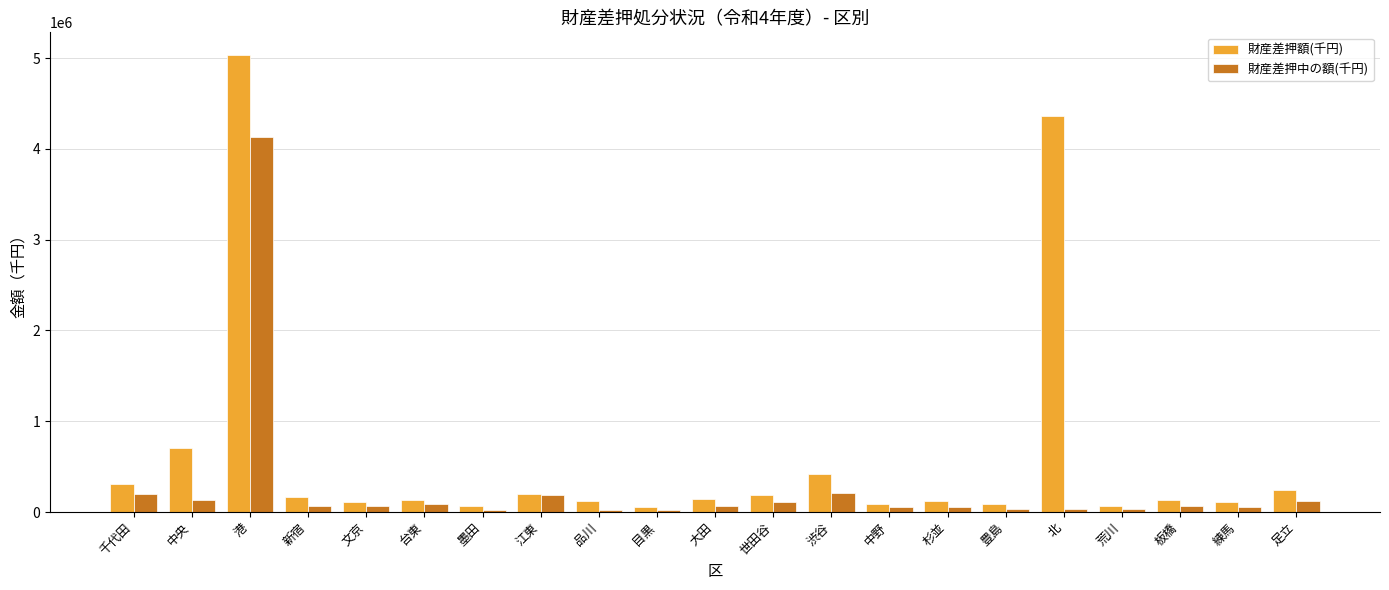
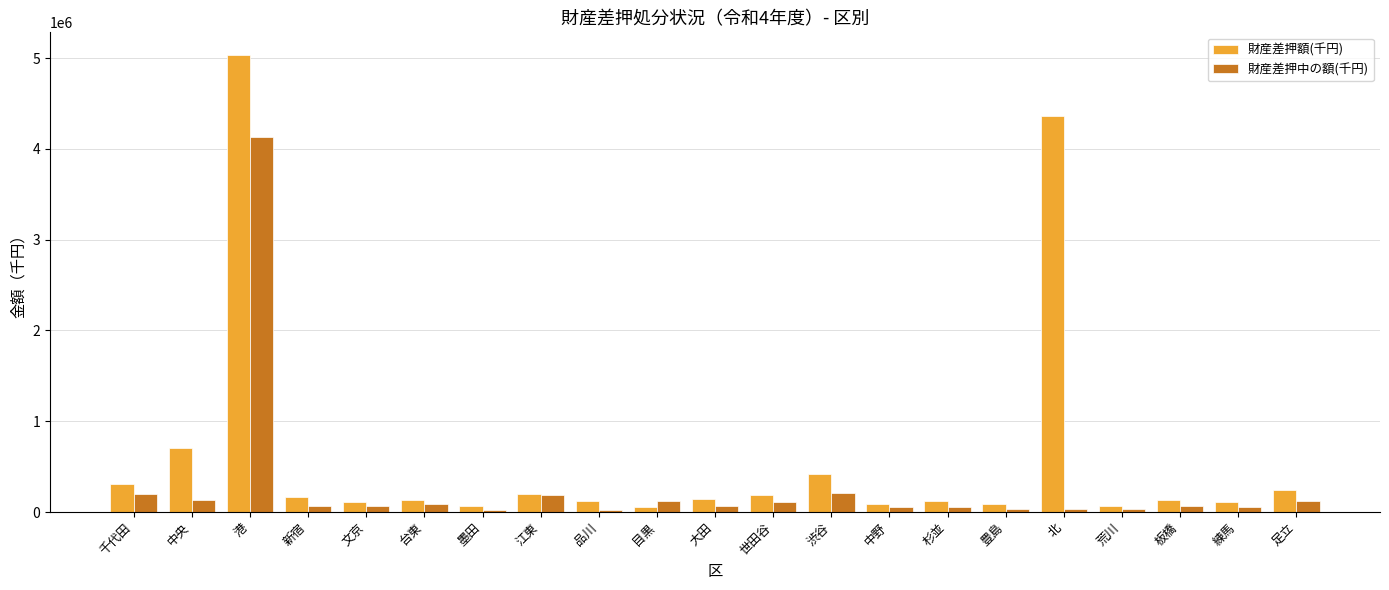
  {
    "財産差押額(千円)": {
      "千代田": 300000,
      "中央": 700000,
      "港": 5000000,
      "新宿": 200000,
      "文京": 100000,
      "台東": 100000,
      "墨田": 100000,
      "江東": 200000,
      "品川": 100000,
      "目黒": 100000,
      "大田": 100000,
      "世田谷": 200000,
      "渋谷": 400000,
      "中野": 100000,
      "杉並": 100000,
      "豊島": 100000,
      "北": 4400000,
      "荒川": 100000,
      "板橋": 100000,
      "練馬": 100000,
      "足立": 200000
    },
    "財産差押中の額(千円)": {
      "千代田": 200000,
      "中央": 100000,
      "港": 4100000,
      "新宿": 100000,
      "文京": 100000,
      "台東": 100000,
      "江東": 200000,
-     "目黒": 0,
+     "目黒": 100000,
      "大田": 100000,
      "世田谷": 100000,
      "渋谷": 200000,
      "中野": 100000,
      "杉並": 100000,
      "豊島": 0,
      "北": 0,
      "荒川": 0,
      "板橋": 100000,
      "練馬": 100000,
      "足立": 100000
    }
  }
